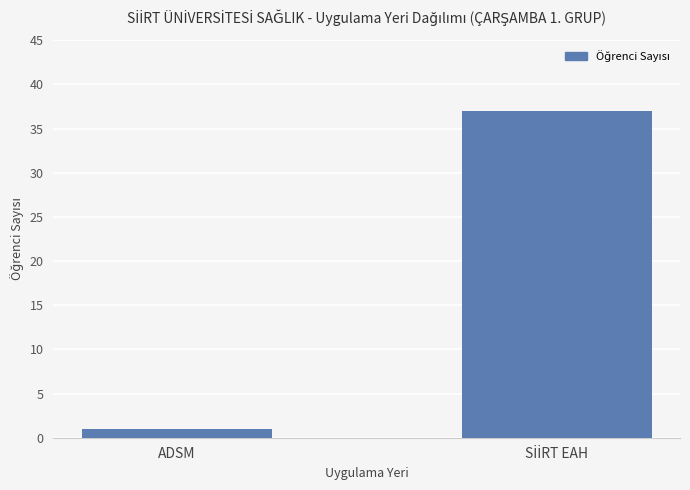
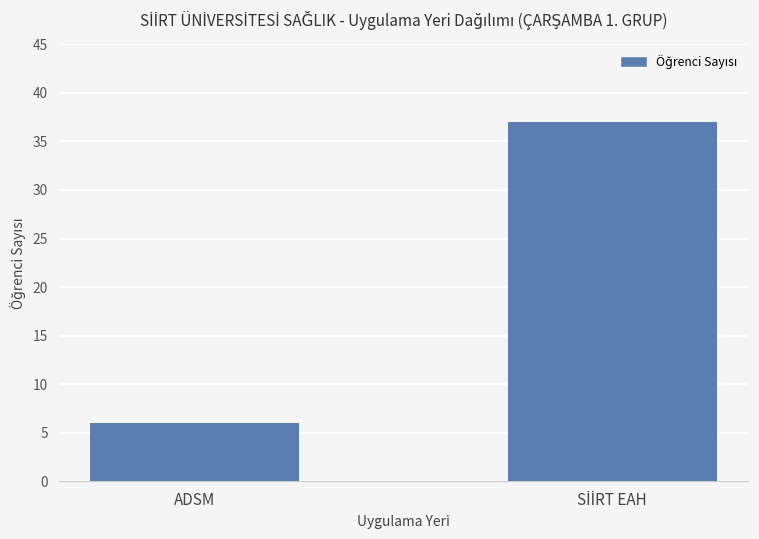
  {
-   "ADSM": 1,
+   "ADSM": 6,
    "SİİRT EAH": 37
  }
